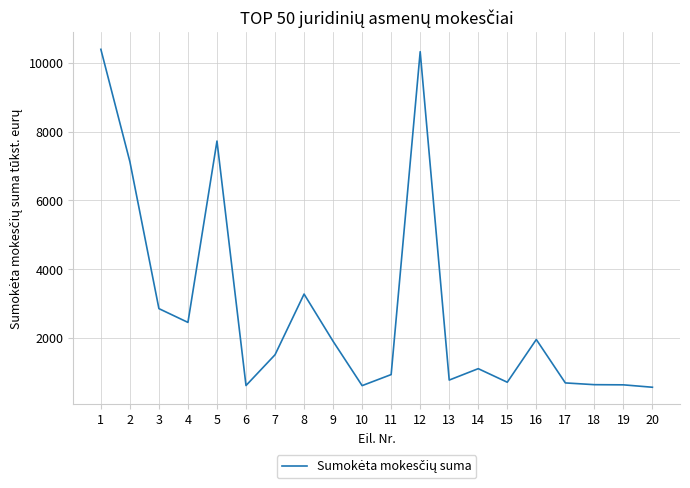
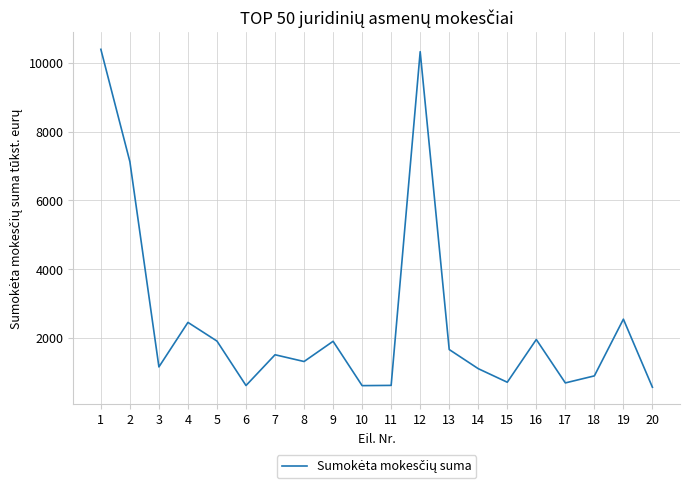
  {
    "1": 10400,
    "2": 7100,
-   "3": 2900,
+   "3": 1200,
    "4": 2500,
-   "5": 7700,
+   "5": 1900,
    "6": 600,
    "7": 1500,
-   "8": 3300,
+   "8": 1300,
    "9": 1900,
    "10": 600,
-   "11": 900,
+   "11": 600,
    "12": 10300,
-   "13": 800,
+   "13": 1700,
    "14": 1100,
    "15": 700,
    "16": 2000,
    "17": 700,
-   "18": 600,
-   "19": 600,
+   "18": 900,
+   "19": 2500,
    "20": 600
  }
